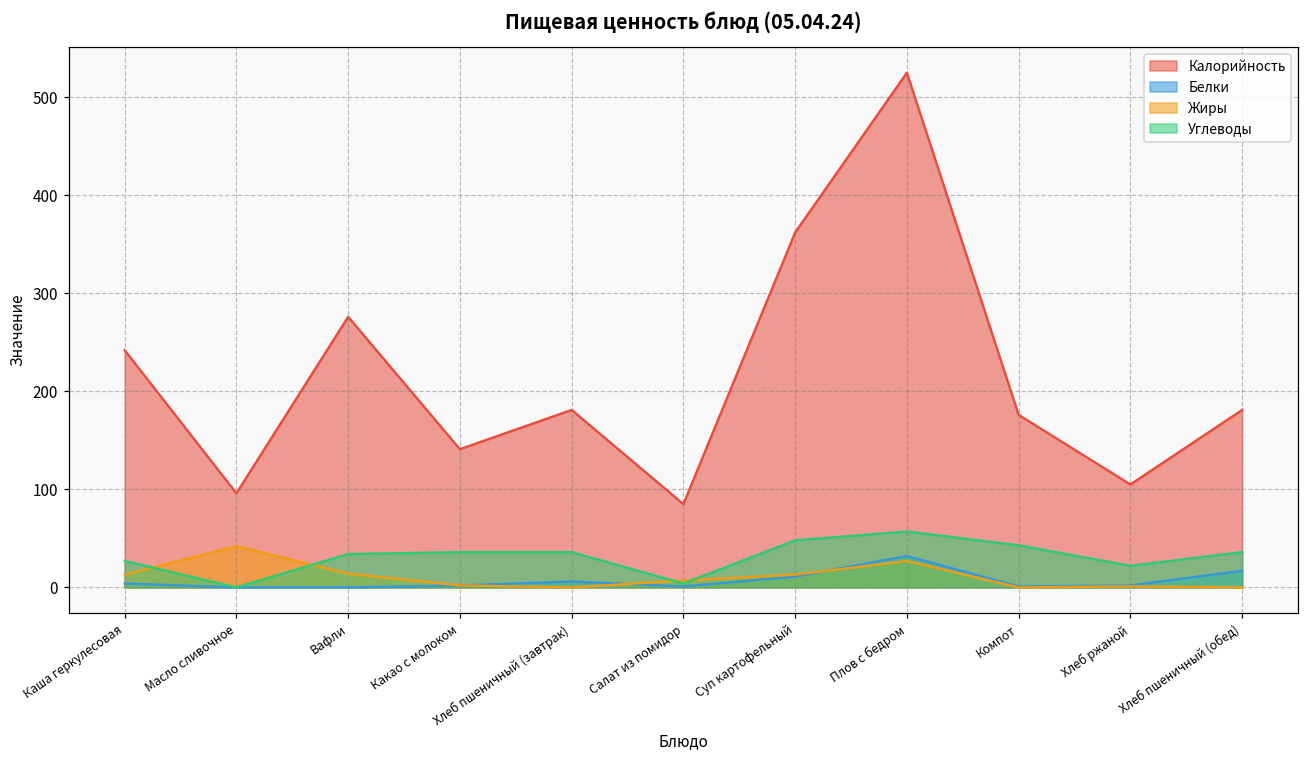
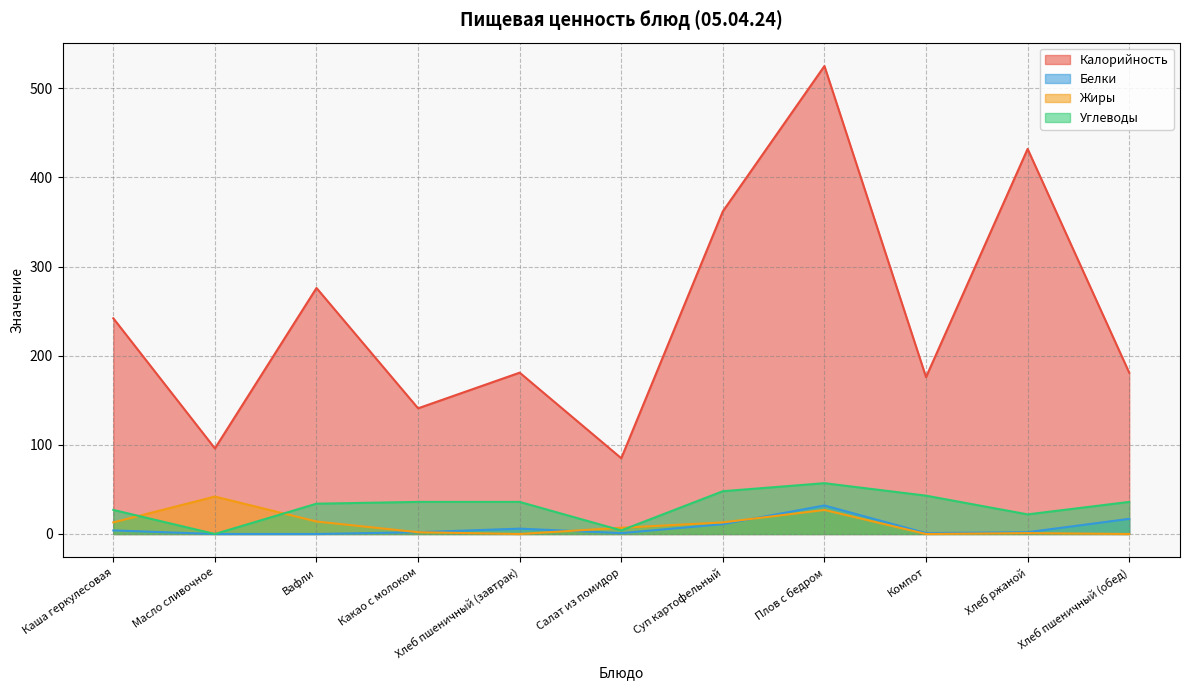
  {
    "Калорийность": {
      "Каша геркулесовая": 240,
      "Масло сливочное": 100,
      "Вафли": 280,
      "Какао с молоком": 140,
      "Хлеб пшеничный (завтрак)": 180,
      "Салат из помидор": 90,
      "Суп картофельный": 360,
      "Плов с бедром": 530,
      "Компот": 180,
-     "Хлеб ржаной": 110,
+     "Хлеб ржаной": 430,
      "Хлеб пшеничный (обед)": 180
    },
    "Белки": {
      "Каша геркулесовая": 0,
      "Вафли": 0,
      "Хлеб пшеничный (завтрак)": 10,
      "Салат из помидор": 0,
      "Плов с бедром": 30,
      "Хлеб пшеничный (обед)": 20
    },
    "Жиры": {
      "Каша геркулесовая": 10,
      "Масло сливочное": 40,
      "Вафли": 10,
      "Хлеб пшеничный (завтрак)": 0,
      "Салат из помидор": 10,
      "Плов с бедром": 30,
      "Хлеб пшеничный (обед)": 0
    },
    "Углеводы": {
      "Каша геркулесовая": 30,
      "Вафли": 30,
      "Какао с молоком": 40,
      "Хлеб пшеничный (завтрак)": 40,
      "Салат из помидор": 0,
      "Суп картофельный": 50,
      "Плов с бедром": 60,
      "Компот": 40,
      "Хлеб ржаной": 20,
      "Хлеб пшеничный (обед)": 40
    }
  }
